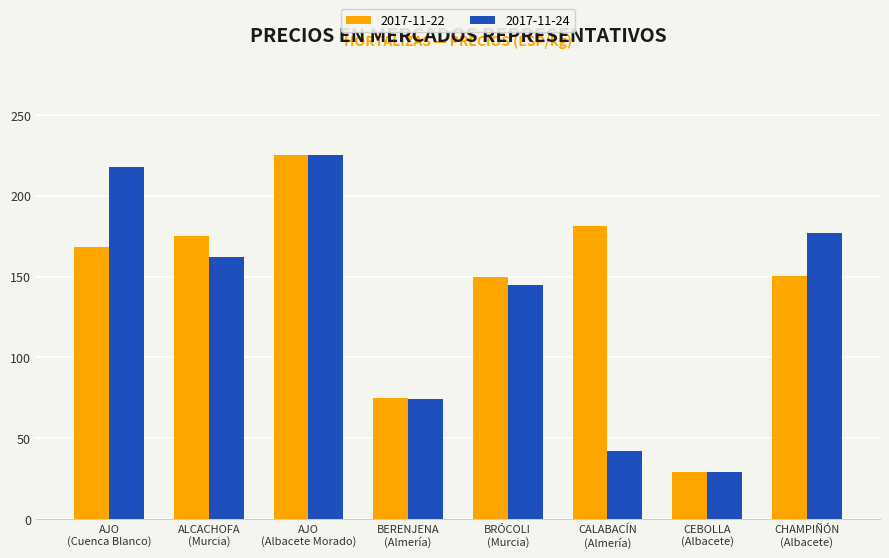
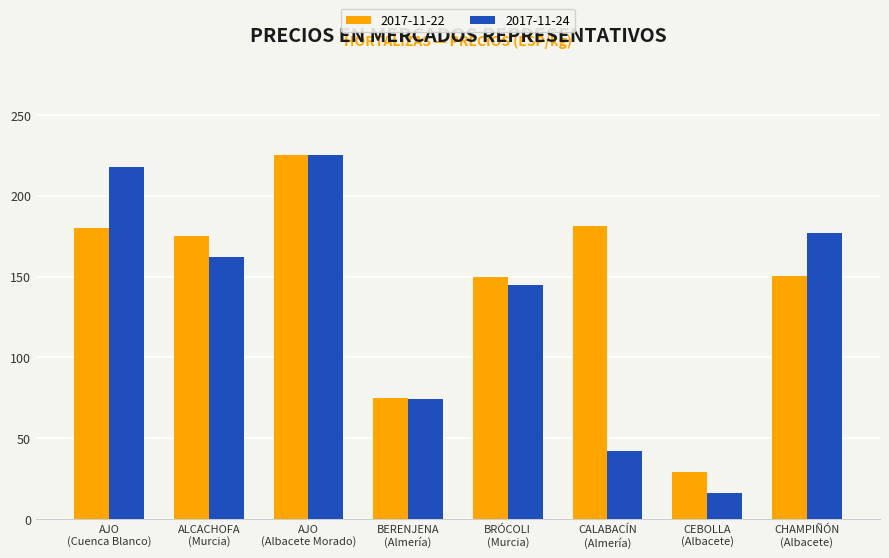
  {
    "2017-11-22": {
-     "AJO (Cuenca Blanco)": 168,
+     "AJO (Cuenca Blanco)": 180,
      "ALCACHOFA (Murcia)": 175,
      "AJO (Albacete Morado)": 225,
      "BERENJENA (Almería)": 75,
      "BRÓCOLI (Murcia)": 150,
      "CALABACÍN (Almería)": 181,
      "CEBOLLA (Albacete)": 29,
      "CHAMPIÑÓN (Albacete)": 151
    },
    "2017-11-24": {
      "AJO (Cuenca Blanco)": 218,
      "ALCACHOFA (Murcia)": 162,
      "AJO (Albacete Morado)": 225,
      "BERENJENA (Almería)": 74,
      "BRÓCOLI (Murcia)": 145,
      "CALABACÍN (Almería)": 42,
-     "CEBOLLA (Albacete)": 29,
+     "CEBOLLA (Albacete)": 16,
      "CHAMPIÑÓN (Albacete)": 177
    }
  }
